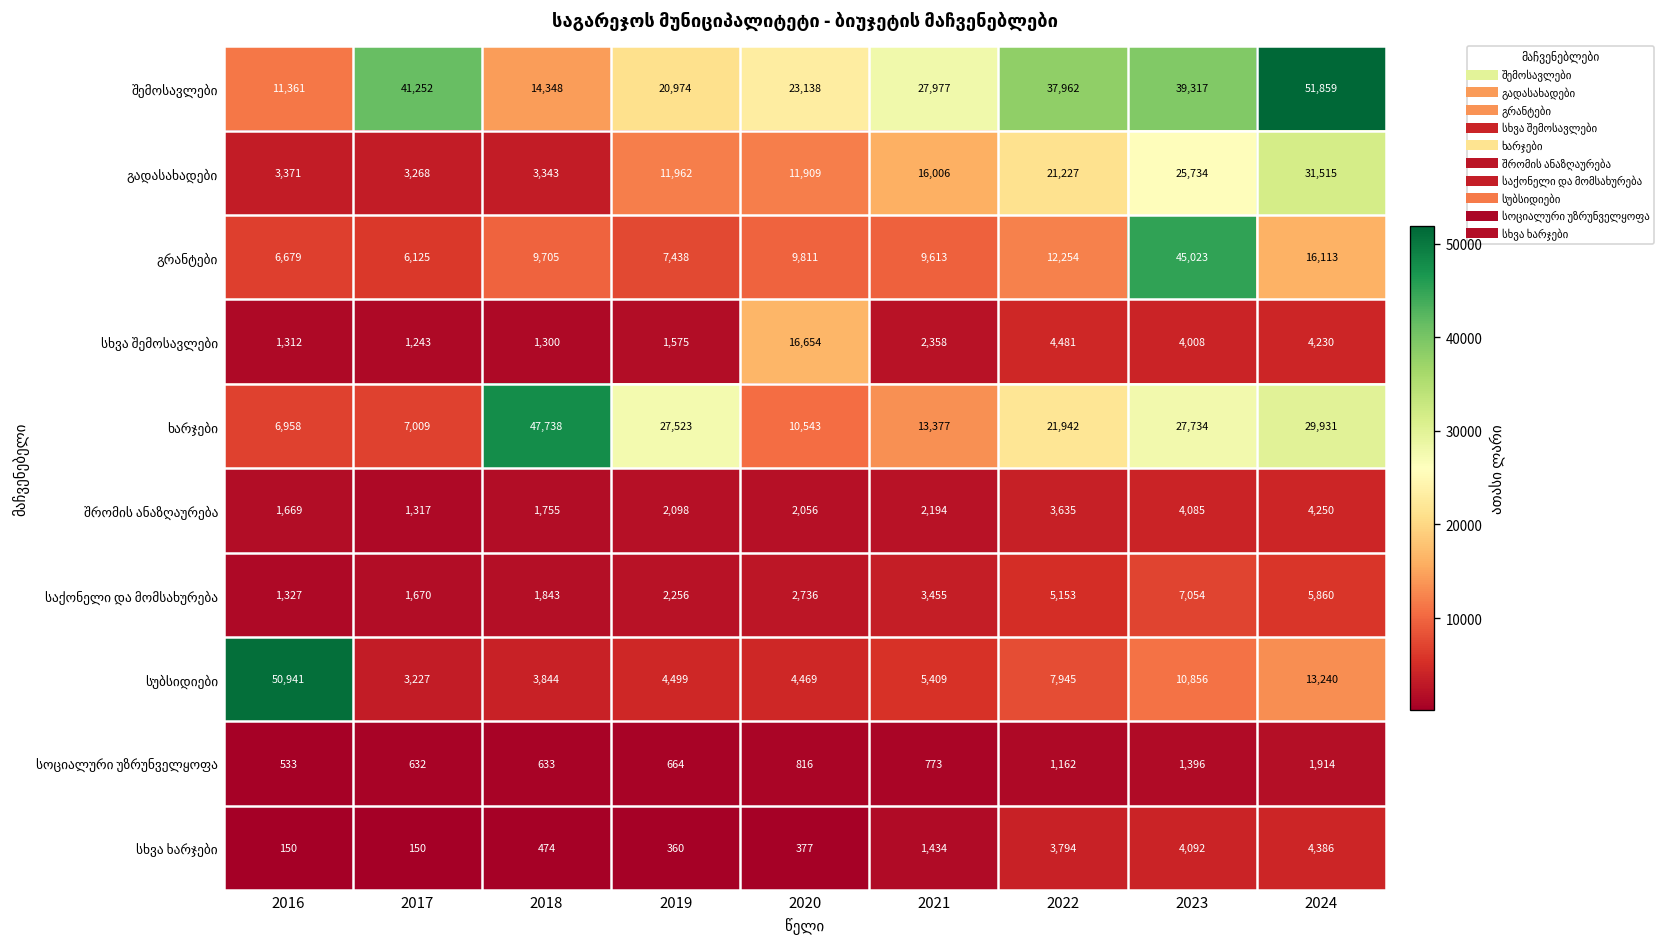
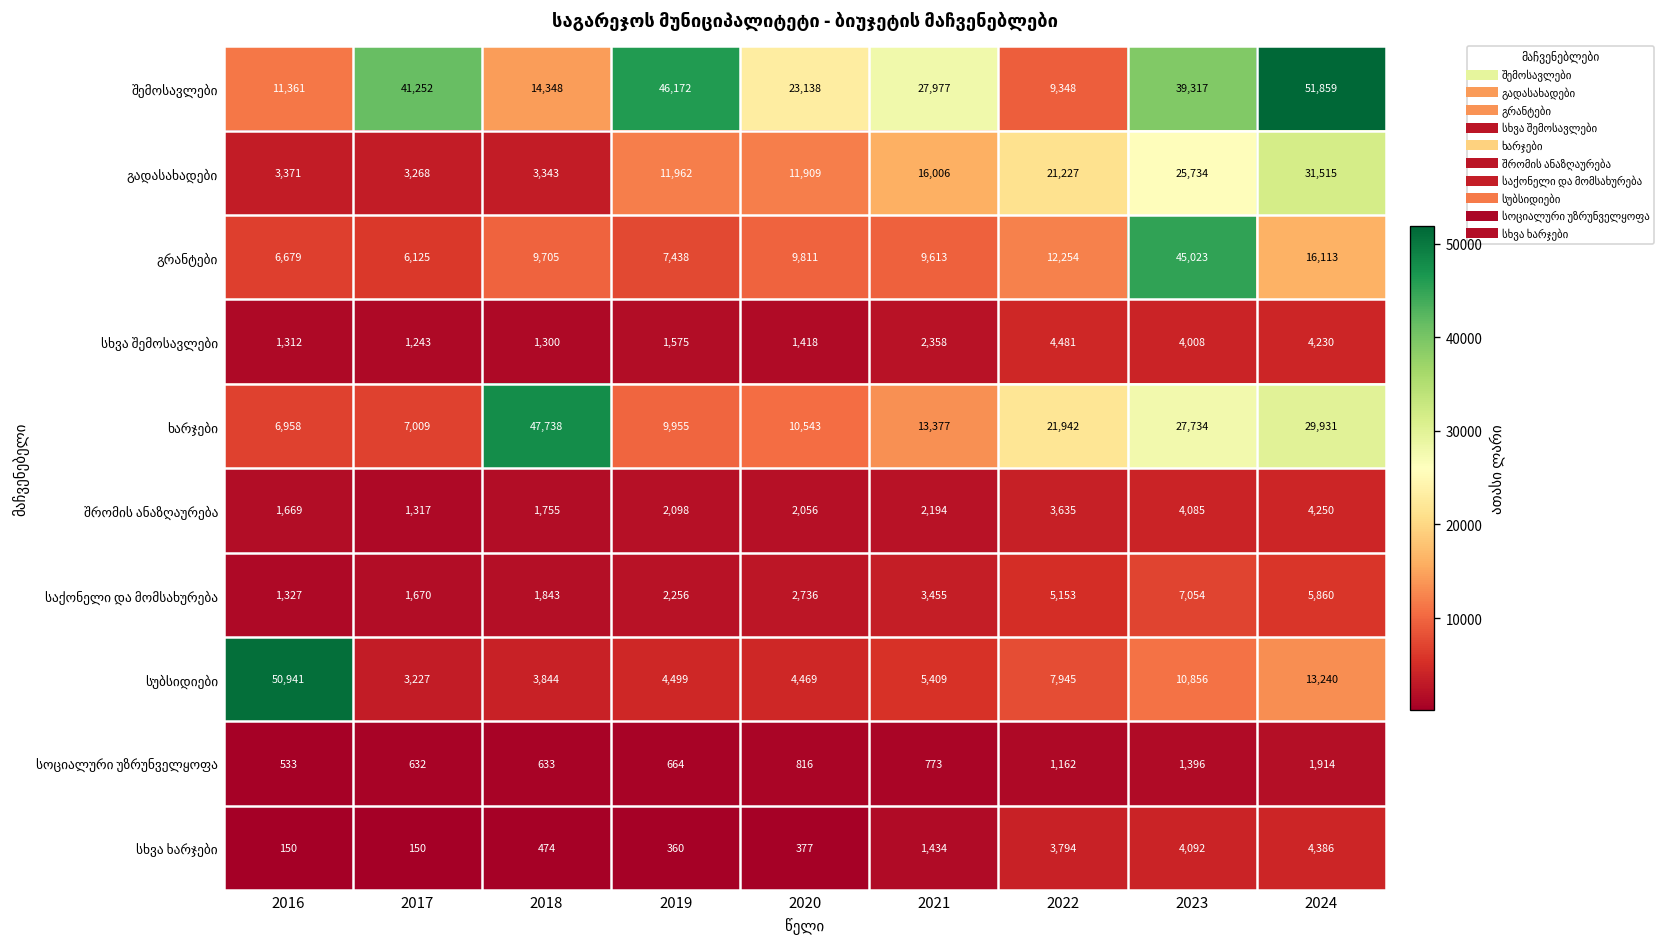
  {
    "შემოსავლები": {
      "2016": "11,361",
      "2017": "41,252",
      "2018": "14,348",
-     "2019": "20,974",
+     "2019": "46,172",
      "2020": "23,138",
      "2021": "27,977",
-     "2022": "37,962",
+     "2022": "9,348",
      "2023": "39,317",
      "2024": "51,859"
    },
    "გადასახადები": {
      "2016": "3,371",
      "2017": "3,268",
      "2018": "3,343",
      "2019": "11,962",
      "2020": "11,909",
      "2021": "16,006",
      "2022": "21,227",
      "2023": "25,734",
      "2024": "31,515"
    },
    "გრანტები": {
      "2016": "6,679",
      "2017": "6,125",
      "2018": "9,705",
      "2019": "7,438",
      "2020": "9,811",
      "2021": "9,613",
      "2022": "12,254",
      "2023": "45,023",
      "2024": "16,113"
    },
    "სხვა შემოსავლები": {
      "2016": "1,312",
      "2017": "1,243",
      "2018": "1,300",
      "2019": "1,575",
-     "2020": "16,654",
+     "2020": "1,418",
      "2021": "2,358",
      "2022": "4,481",
      "2023": "4,008",
      "2024": "4,230"
    },
    "ხარჯები": {
      "2016": "6,958",
      "2017": "7,009",
      "2018": "47,738",
-     "2019": "27,523",
+     "2019": "9,955",
      "2020": "10,543",
      "2021": "13,377",
      "2022": "21,942",
      "2023": "27,734",
      "2024": "29,931"
    },
    "შრომის ანაზღაურება": {
      "2016": "1,669",
      "2017": "1,317",
      "2018": "1,755",
      "2019": "2,098",
      "2020": "2,056",
      "2021": "2,194",
      "2022": "3,635",
      "2023": "4,085",
      "2024": "4,250"
    },
    "საქონელი და მომსახურება": {
      "2016": "1,327",
      "2017": "1,670",
      "2018": "1,843",
      "2019": "2,256",
      "2020": "2,736",
      "2021": "3,455",
      "2022": "5,153",
      "2023": "7,054",
      "2024": "5,860"
    },
    "სუბსიდიები": {
      "2016": "50,941",
      "2017": "3,227",
      "2018": "3,844",
      "2019": "4,499",
      "2020": "4,469",
      "2021": "5,409",
      "2022": "7,945",
      "2023": "10,856",
      "2024": "13,240"
    },
    "სოციალური უზრუნველყოფა": {
      "2016": "533",
      "2017": "632",
      "2018": "633",
      "2019": "664",
      "2020": "816",
      "2021": "773",
      "2022": "1,162",
      "2023": "1,396",
      "2024": "1,914"
    },
    "სხვა ხარჯები": {
      "2016": "150",
      "2017": "150",
      "2018": "474",
      "2019": "360",
      "2020": "377",
      "2021": "1,434",
      "2022": "3,794",
      "2023": "4,092",
      "2024": "4,386"
    }
  }
